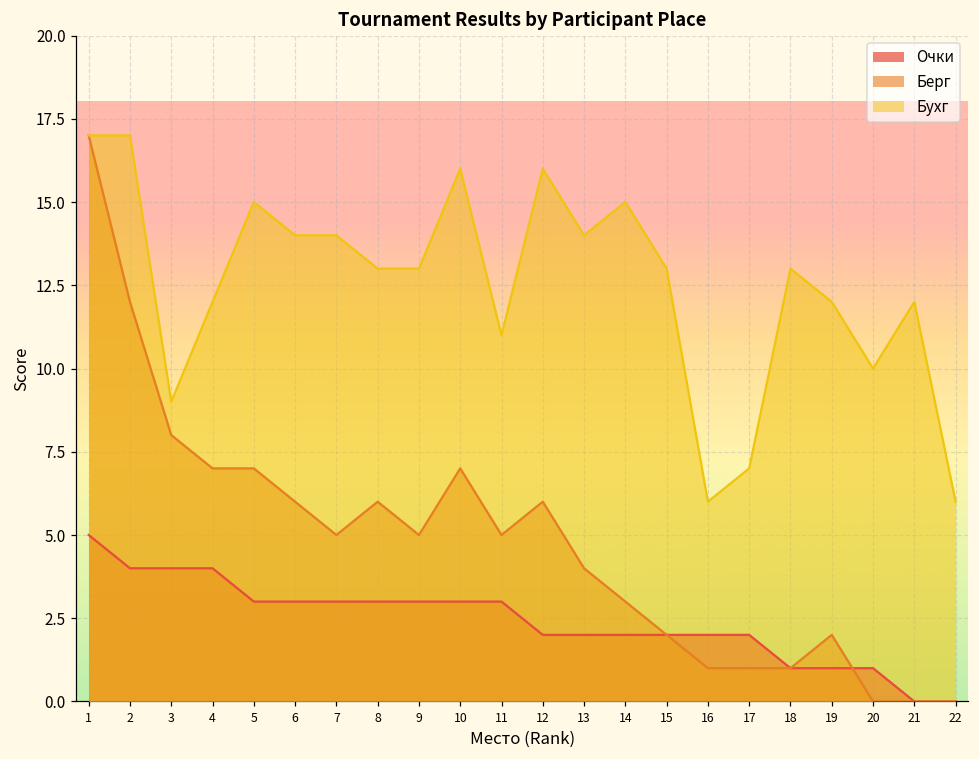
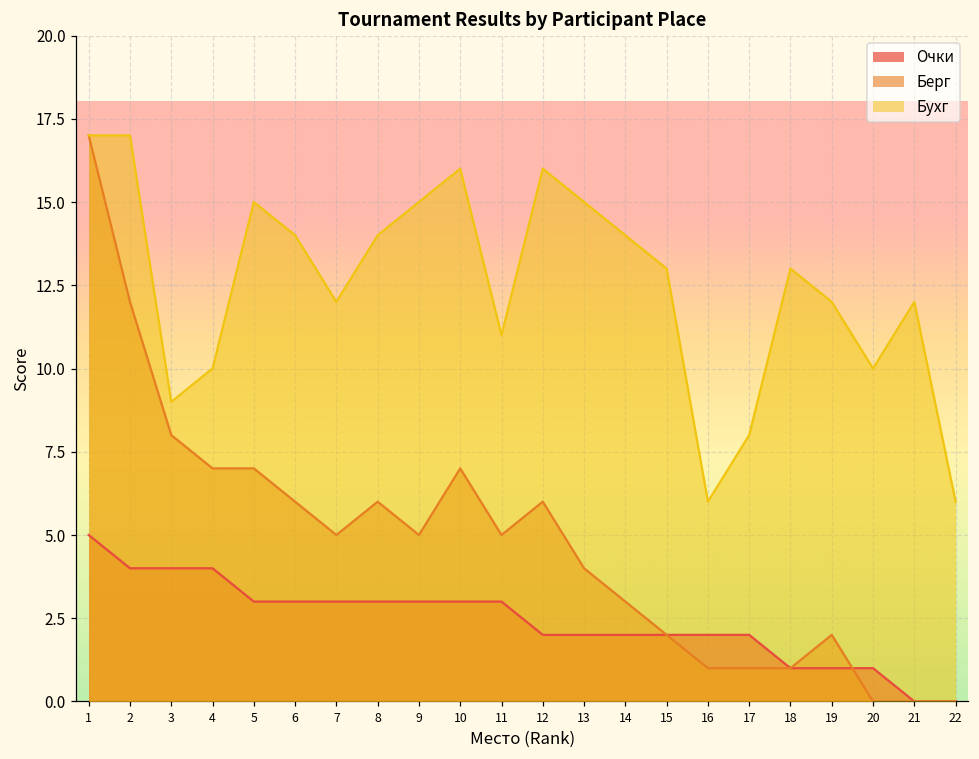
  {
    "Бухг": {
      "2": 17,
      "3": 9,
-     "4": 12,
+     "4": 10,
      "5": 15,
      "6": 14,
-     "7": 14,
-     "8": 13,
-     "9": 13,
+     "7": 12,
+     "8": 14,
+     "9": 15,
      "10": 16,
      "11": 11,
      "12": 16,
-     "13": 14,
-     "14": 15,
+     "13": 15,
+     "14": 14,
      "15": 13,
      "16": 6,
-     "17": 7,
+     "17": 8,
      "18": 13,
      "19": 12,
      "20": 10,
      "21": 12,
      "22": 6
    }
  }
